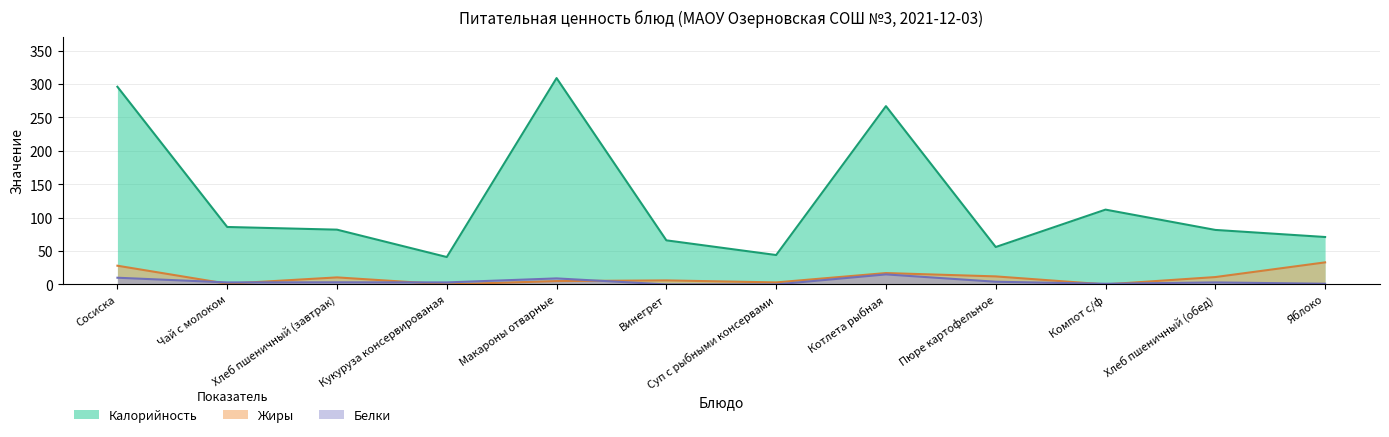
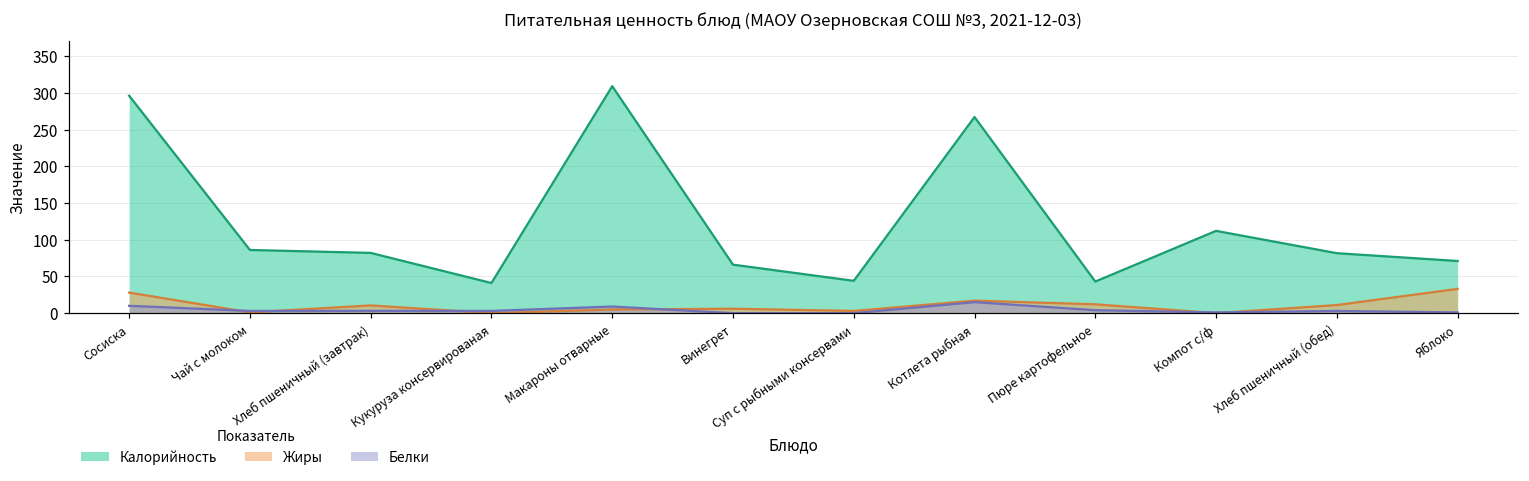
  {
    "Калорийность": {
      "Сосиска": 300,
      "Чай с молоком": 90,
      "Хлеб пшеничный (завтрак)": 80,
      "Кукуруза консервированая": 40,
      "Макароны отварные": 310,
      "Винегрет": 70,
      "Суп с рыбными консервами": 40,
      "Котлета рыбная": 270,
-     "Пюре картофельное": 60,
+     "Пюре картофельное": 40,
      "Компот с/ф": 110,
      "Хлеб пшеничный (обед)": 80,
      "Яблоко": 70
    },
    "Жиры": {
      "Сосиска": 30,
      "Хлеб пшеничный (завтрак)": 10,
      "Макароны отварные": 10,
      "Винегрет": 10,
      "Пюре картофельное": 10,
      "Хлеб пшеничный (обед)": 10,
      "Яблоко": 30
    },
    "Белки": {
      "Сосиска": 10,
      "Хлеб пшеничный (завтрак)": 0,
      "Макароны отварные": 10,
      "Винегрет": 0,
      "Пюре картофельное": 0,
      "Хлеб пшеничный (обед)": 0,
      "Яблоко": 0
    }
  }
